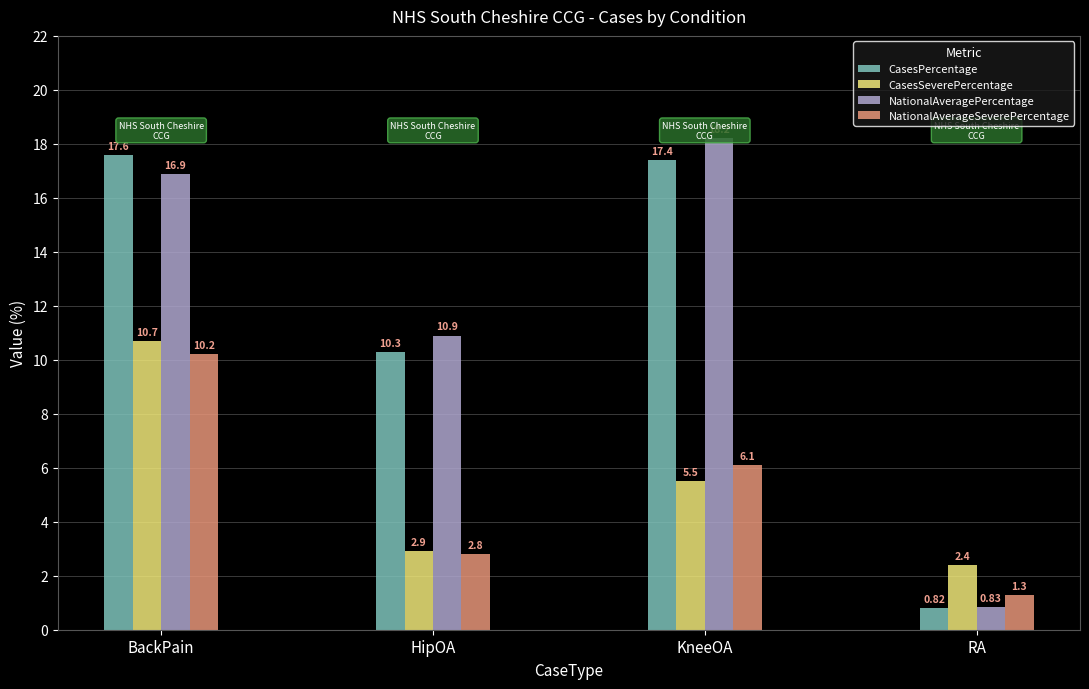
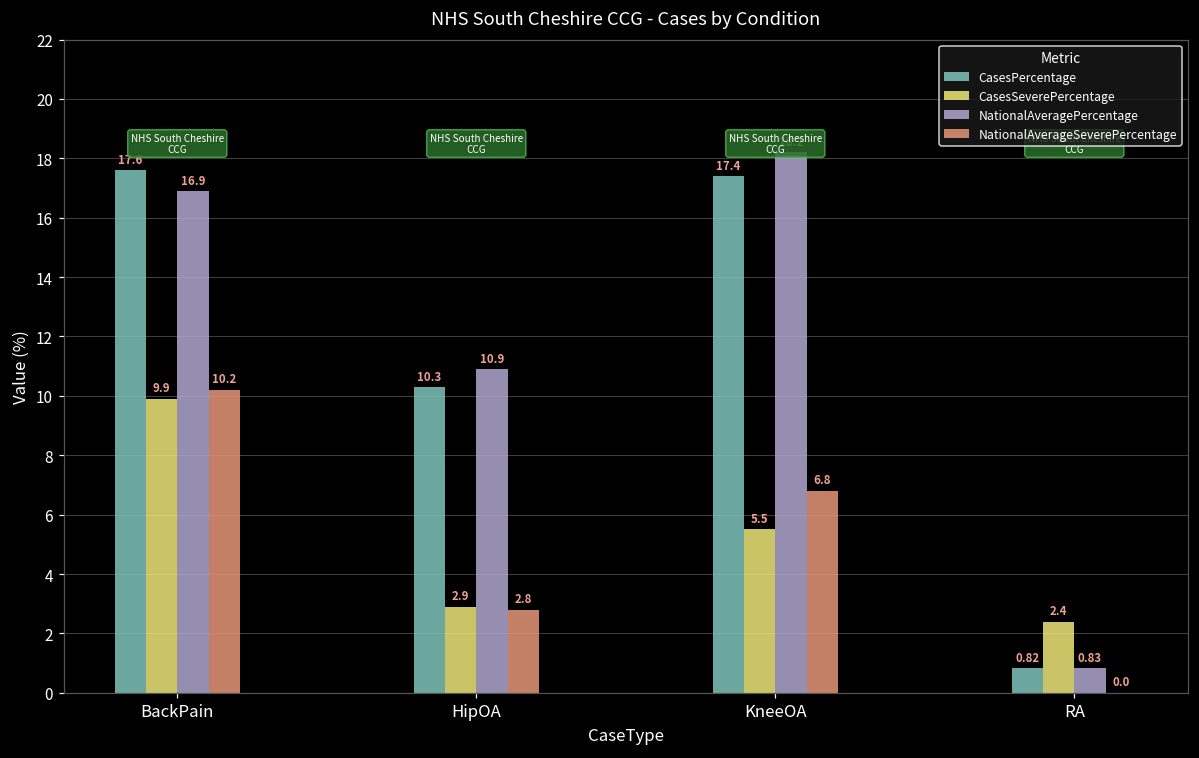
  {
    "CasesSeverePercentage": {
-     "BackPain": 10.7,
+     "BackPain": 9.9,
      "HipOA": 2.9,
      "KneeOA": 5.5,
      "RA": 2.4
    },
    "NationalAverageSeverePercentage": {
      "BackPain": 10.2,
      "HipOA": 2.8,
-     "KneeOA": 6.1,
-     "RA": 1.3
+     "KneeOA": 6.8,
+     "RA": 0.0
    }
  }
